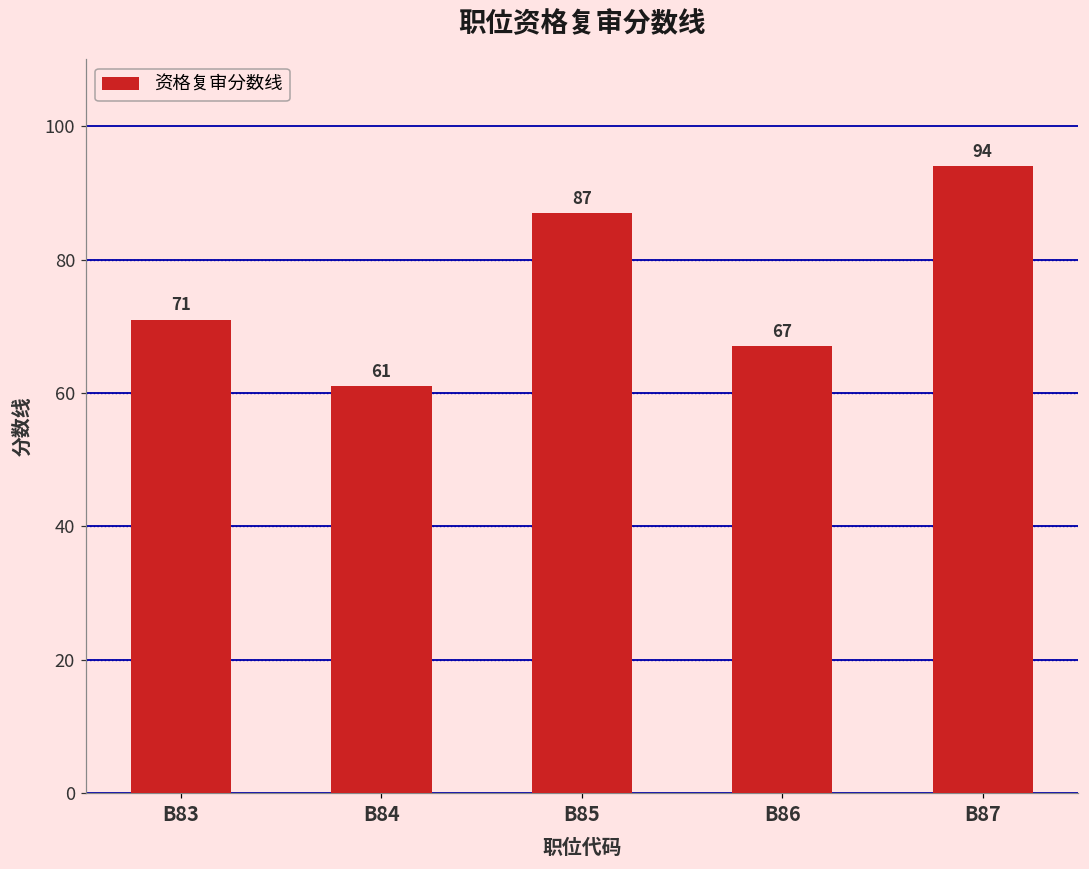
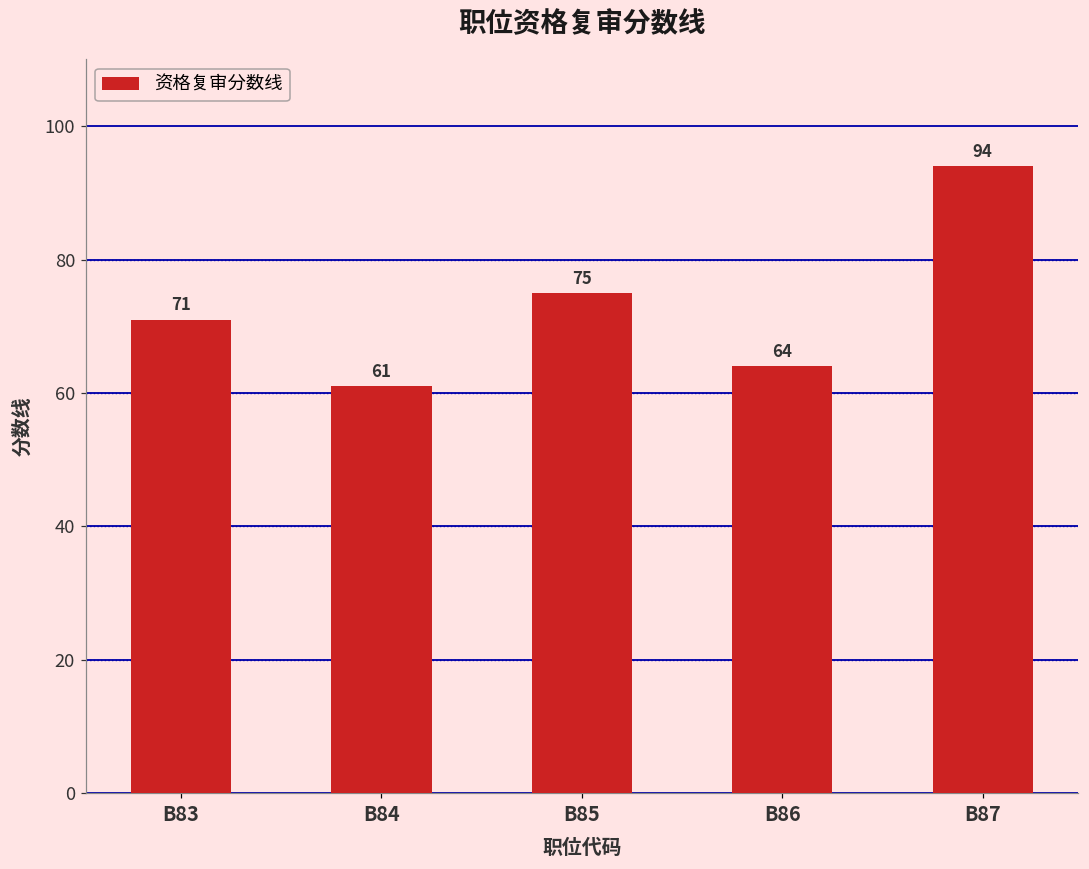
  {
    "B83": 71,
    "B84": 61,
-   "B85": 87,
-   "B86": 67,
+   "B85": 75,
+   "B86": 64,
    "B87": 94
  }
